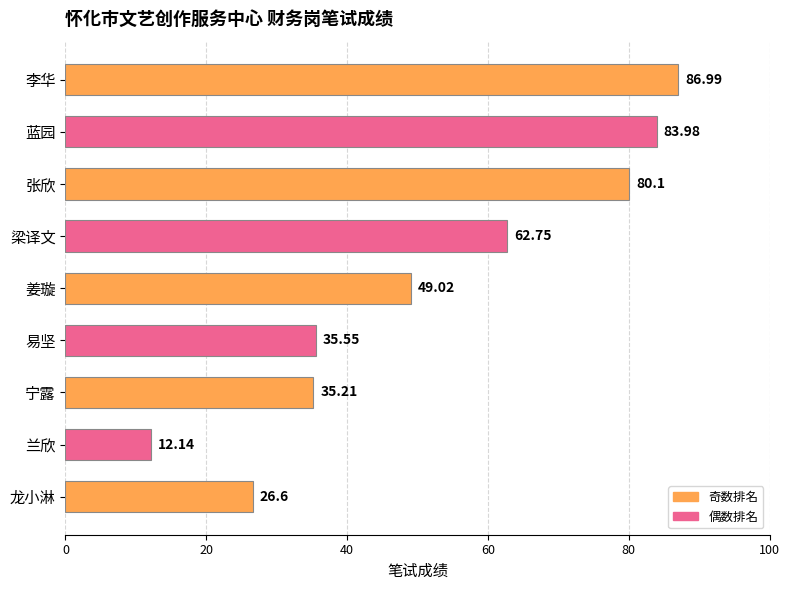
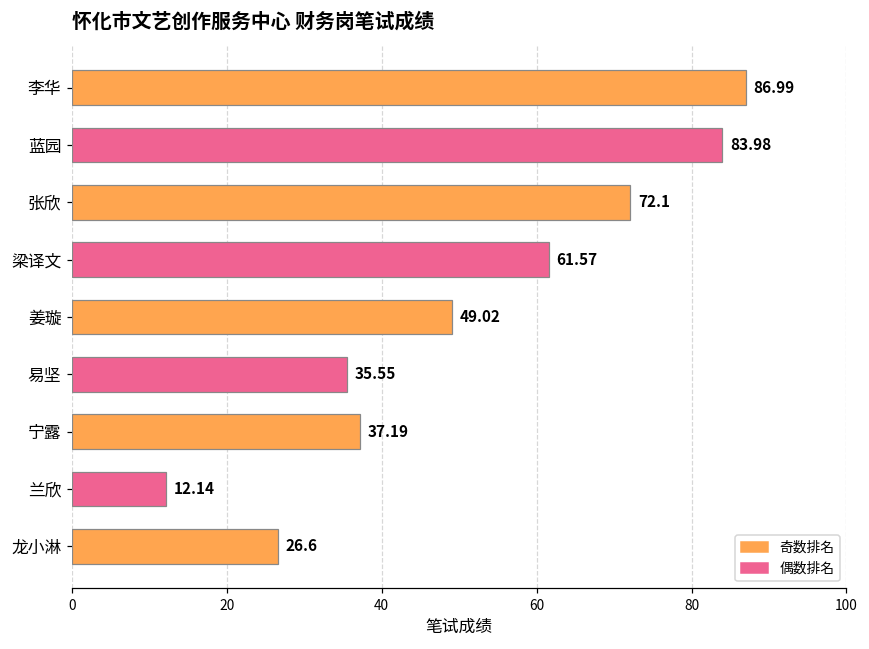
  {
    "李华": 86.99,
    "蓝园": 83.98,
-   "张欣": 80.1,
-   "梁译文": 62.75,
+   "张欣": 72.1,
+   "梁译文": 61.57,
    "姜璇": 49.02,
    "易坚": 35.55,
-   "宁露": 35.21,
+   "宁露": 37.19,
    "兰欣": 12.14,
    "龙小淋": 26.6
  }
